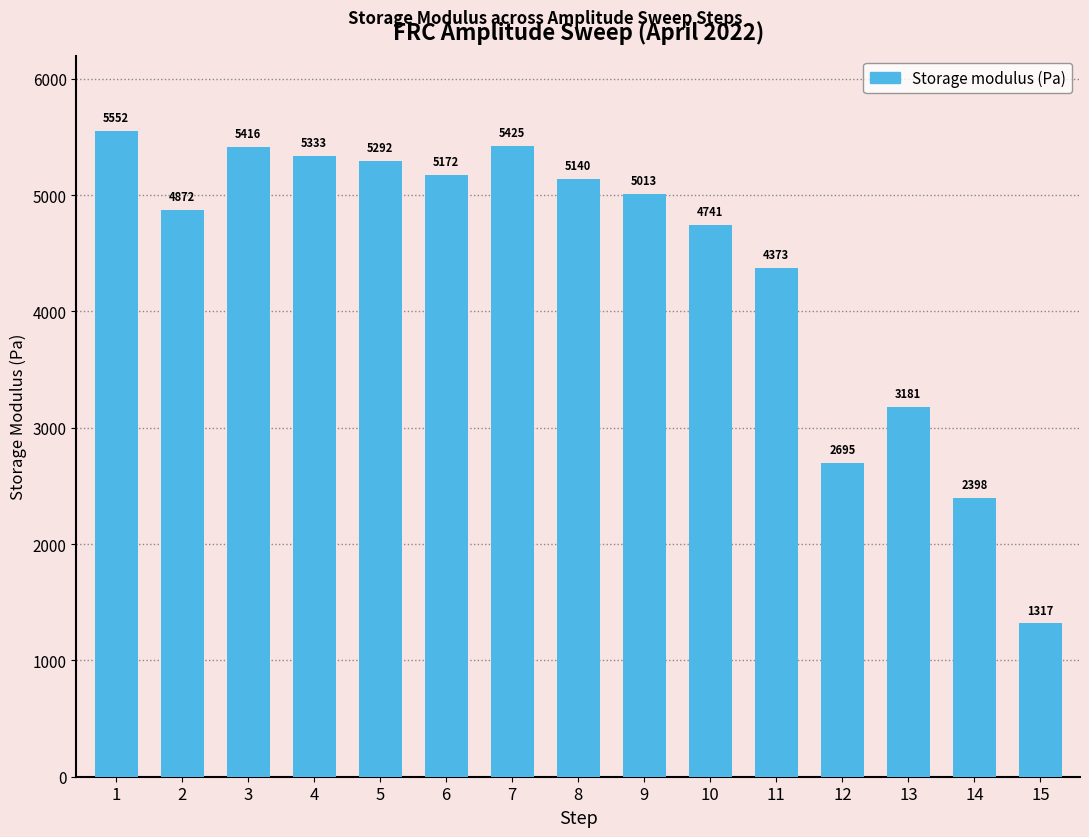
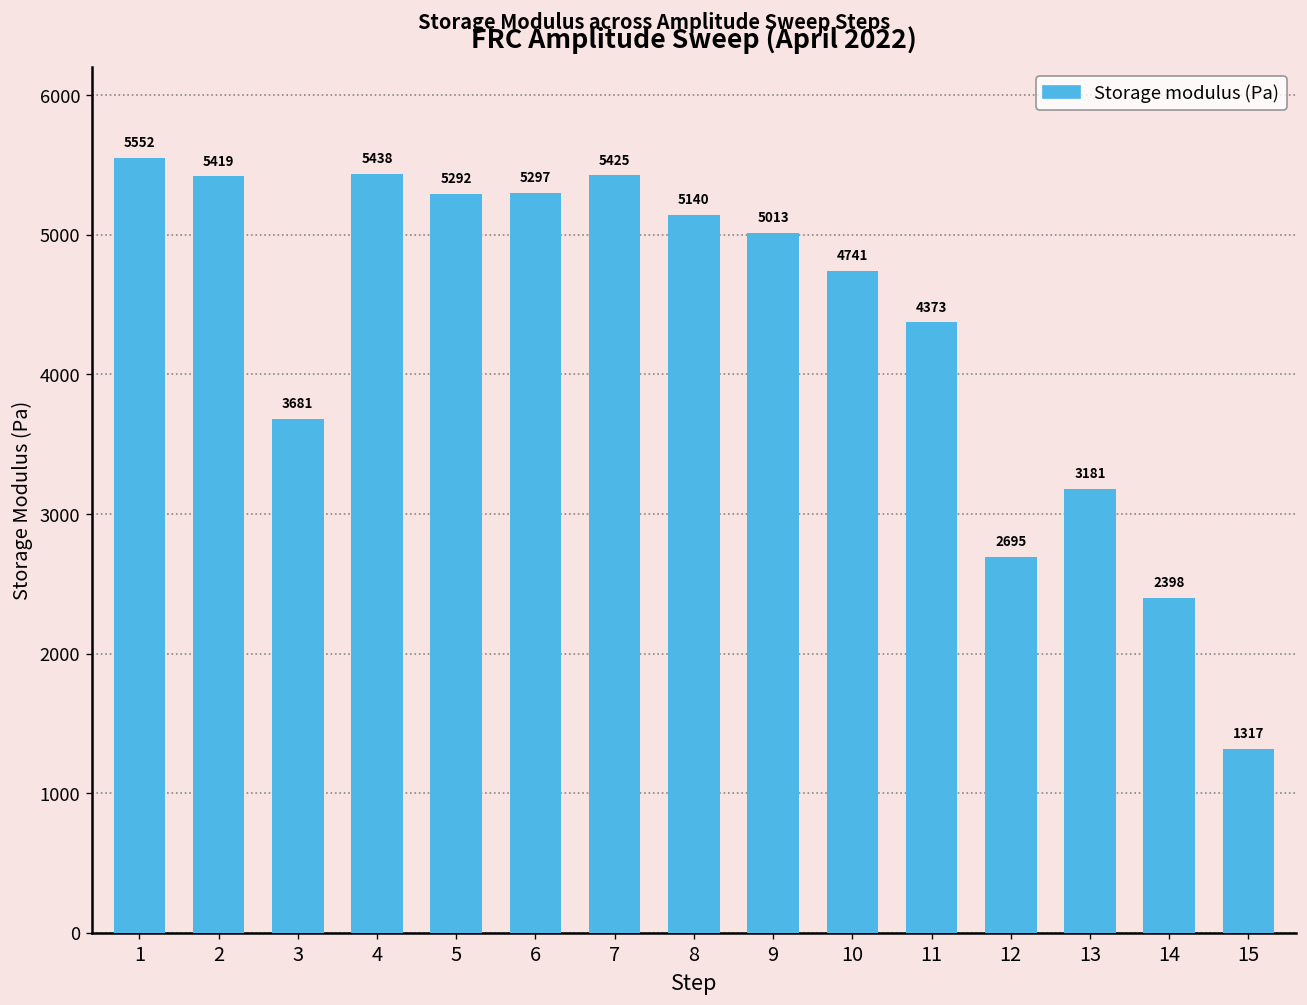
  {
    "1": 5552,
-   "2": 4872,
-   "3": 5416,
-   "4": 5333,
+   "2": 5419,
+   "3": 3681,
+   "4": 5438,
    "5": 5292,
-   "6": 5172,
+   "6": 5297,
    "7": 5425,
    "8": 5140,
    "9": 5013,
    "10": 4741,
    "11": 4373,
    "12": 2695,
    "13": 3181,
    "14": 2398,
    "15": 1317
  }
